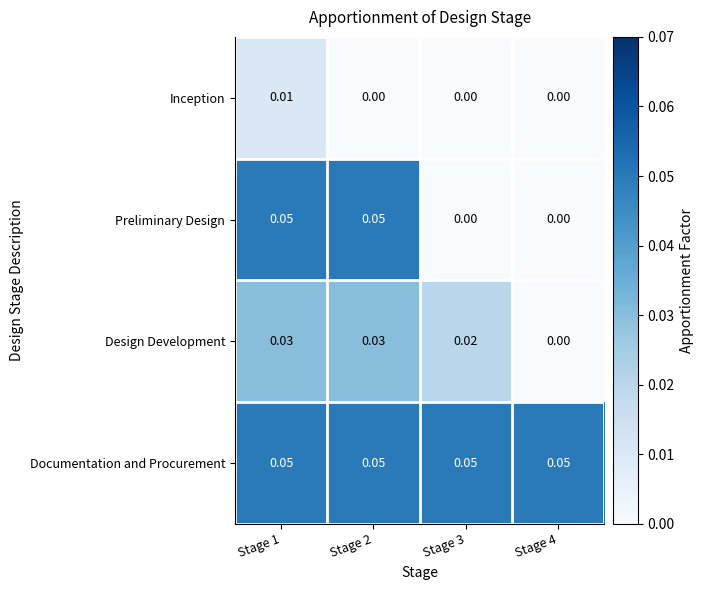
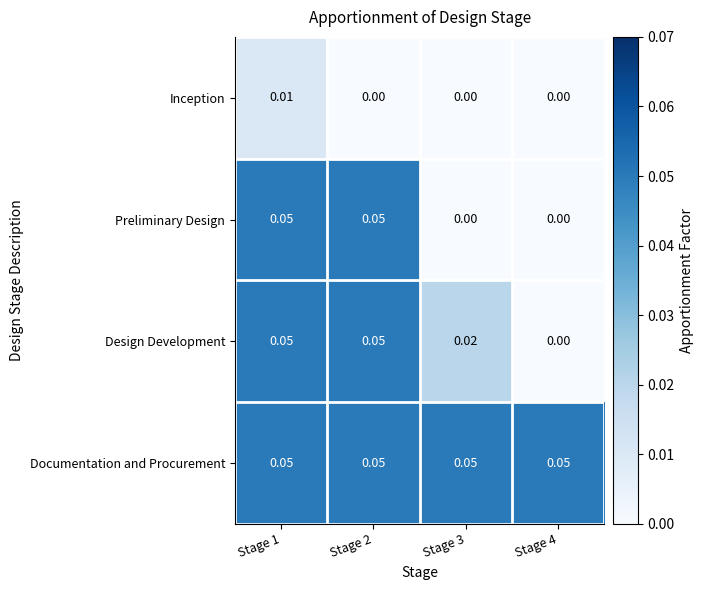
  {
    "Inception": {
      "Stage 1": 0.01,
      "Stage 2": 0.00,
      "Stage 3": 0.00,
      "Stage 4": 0.00
    },
    "Preliminary Design": {
      "Stage 1": 0.05,
      "Stage 2": 0.05,
      "Stage 3": 0.00,
      "Stage 4": 0.00
    },
    "Design Development": {
-     "Stage 1": 0.03,
-     "Stage 2": 0.03,
+     "Stage 1": 0.05,
+     "Stage 2": 0.05,
      "Stage 3": 0.02,
      "Stage 4": 0.00
    },
    "Documentation and Procurement": {
      "Stage 1": 0.05,
      "Stage 2": 0.05,
      "Stage 3": 0.05,
      "Stage 4": 0.05
    }
  }
